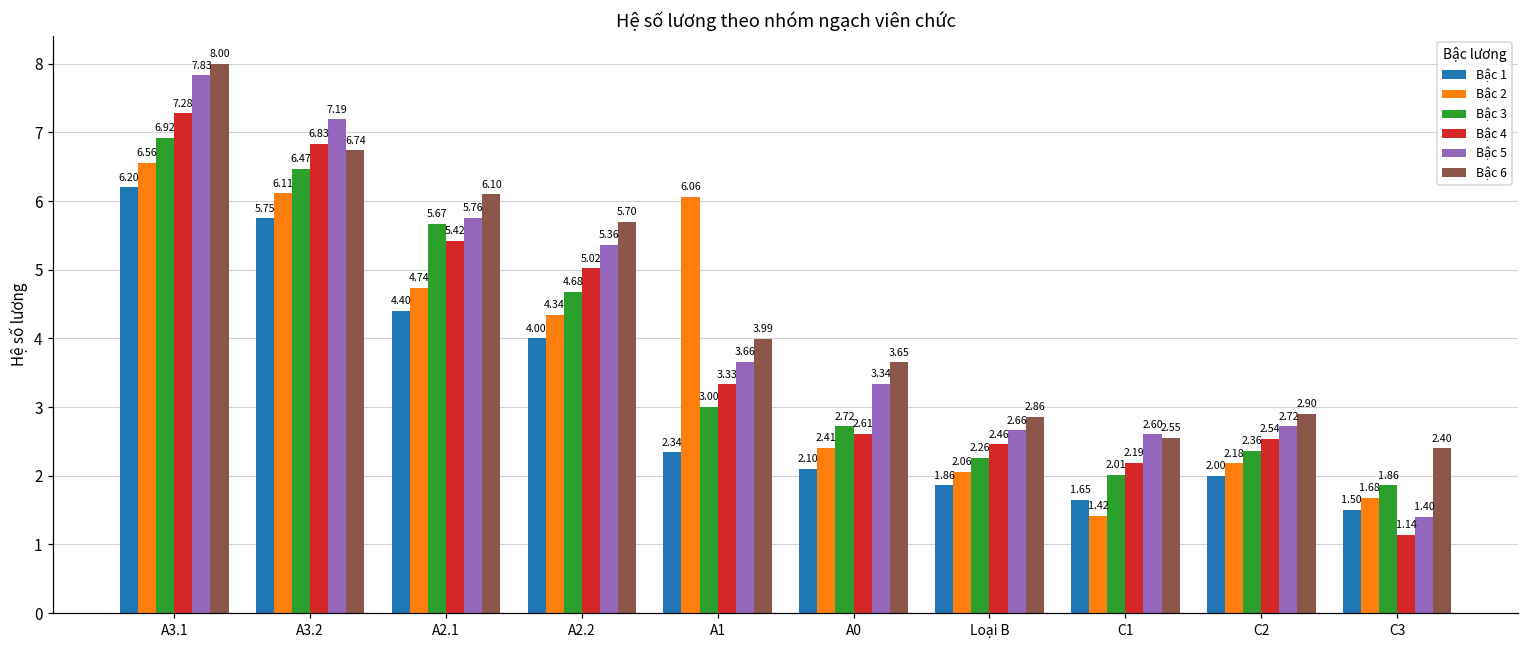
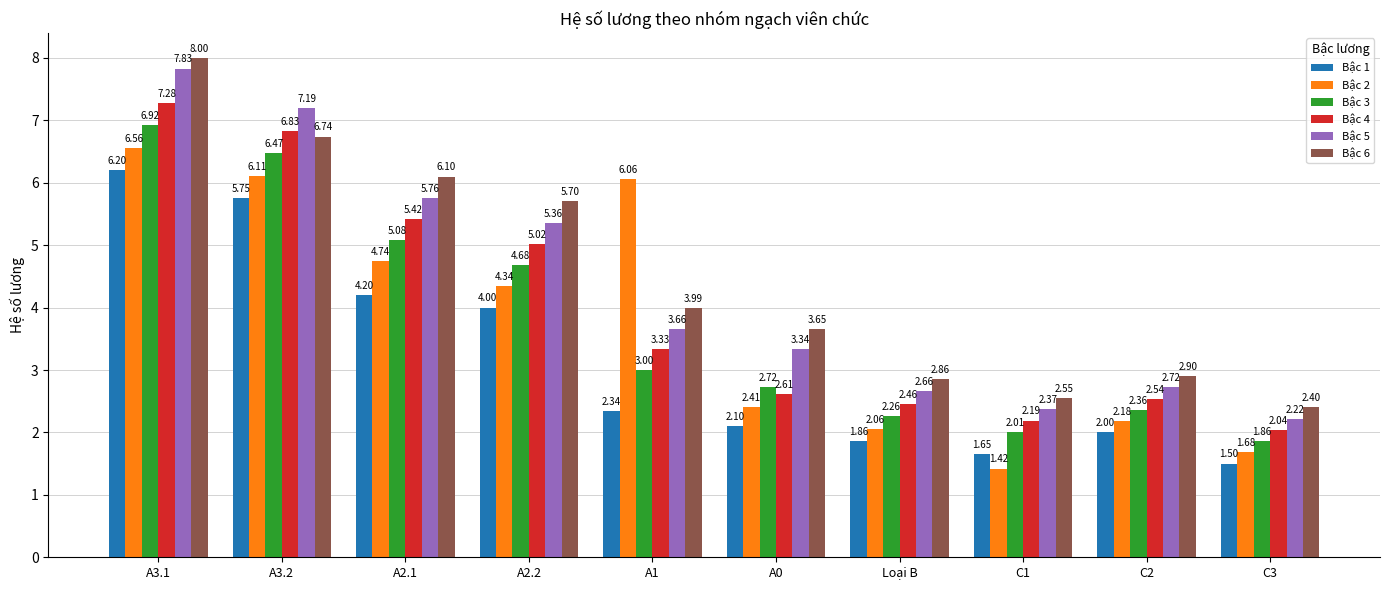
  {
    "Bậc 1": {
      "A3.1": 6.20,
      "A3.2": 5.75,
-     "A2.1": 4.40,
+     "A2.1": 4.20,
      "A2.2": 4.00,
      "A1": 2.34,
      "A0": 2.10,
      "Loại B": 1.86,
      "C1": 1.65,
      "C2": 2.00,
      "C3": 1.50
    },
    "Bậc 2": {
      "A3.1": 6.56,
      "A3.2": 6.11,
      "A2.1": 4.74,
      "A2.2": 4.34,
      "A1": 6.06,
      "A0": 2.41,
      "Loại B": 2.06,
      "C1": 1.42,
      "C2": 2.18,
      "C3": 1.68
    },
    "Bậc 3": {
      "A3.1": 6.92,
      "A3.2": 6.47,
-     "A2.1": 5.67,
+     "A2.1": 5.08,
      "A2.2": 4.68,
      "A1": 3.00,
      "A0": 2.72,
      "Loại B": 2.26,
      "C1": 2.01,
      "C2": 2.36,
      "C3": 1.86
    },
    "Bậc 4": {
      "A3.1": 7.28,
      "A3.2": 6.83,
      "A2.1": 5.42,
      "A2.2": 5.02,
      "A1": 3.33,
      "A0": 2.61,
      "Loại B": 2.46,
      "C1": 2.19,
      "C2": 2.54,
-     "C3": 1.14
+     "C3": 2.04
    },
    "Bậc 5": {
      "A3.1": 7.83,
      "A3.2": 7.19,
      "A2.1": 5.76,
      "A2.2": 5.36,
      "A1": 3.66,
      "A0": 3.34,
      "Loại B": 2.66,
-     "C1": 2.60,
+     "C1": 2.37,
      "C2": 2.72,
-     "C3": 1.40
+     "C3": 2.22
    },
    "Bậc 6": {
      "A3.1": 8.00,
      "A3.2": 6.74,
      "A2.1": 6.10,
      "A2.2": 5.70,
      "A1": 3.99,
      "A0": 3.65,
      "Loại B": 2.86,
      "C1": 2.55,
      "C2": 2.90,
      "C3": 2.40
    }
  }
